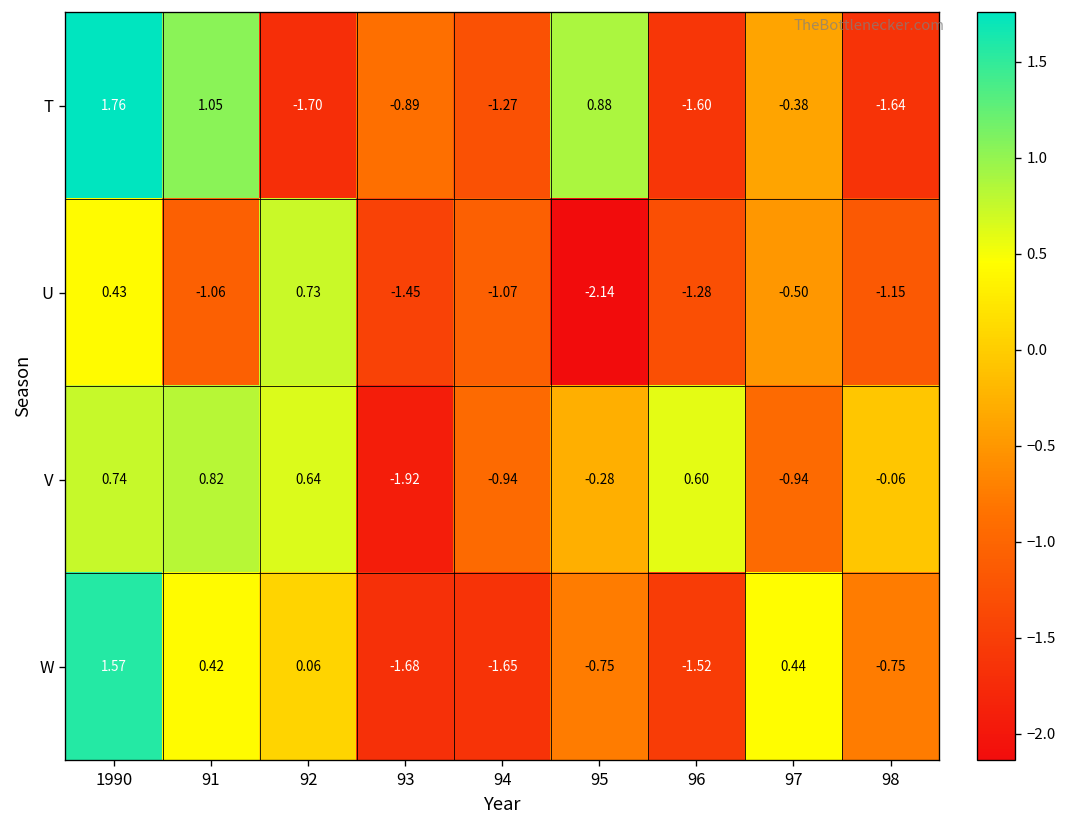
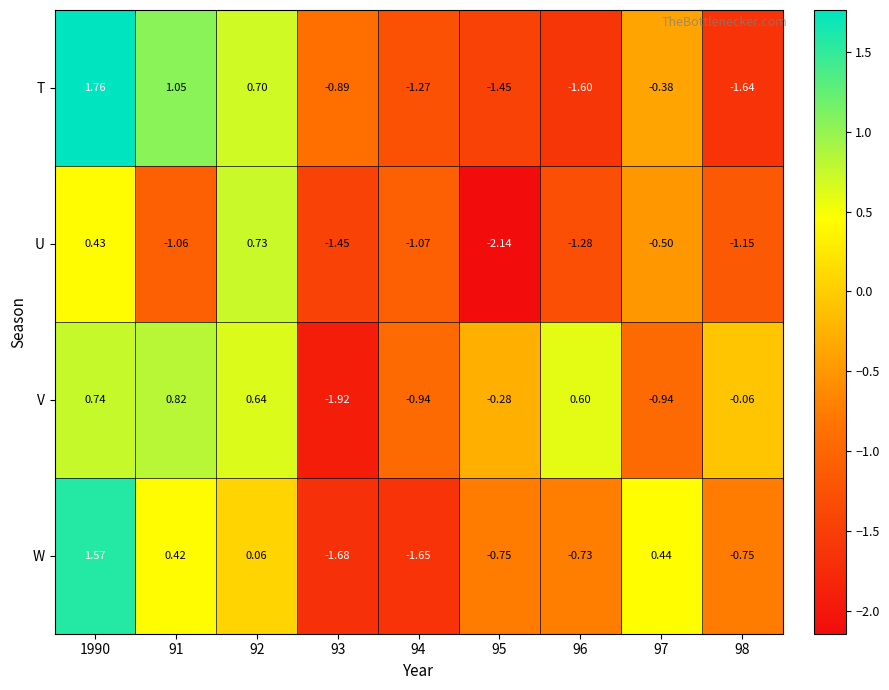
  {
    "T": {
      "1990": 1.76,
      "91": 1.05,
-     "92": -1.70,
+     "92": 0.70,
      "93": -0.89,
      "94": -1.27,
-     "95": 0.88,
+     "95": -1.45,
      "96": -1.60,
      "97": -0.38,
      "98": -1.64
    },
    "U": {
      "1990": 0.43,
      "91": -1.06,
      "92": 0.73,
      "93": -1.45,
      "94": -1.07,
      "95": -2.14,
      "96": -1.28,
      "97": -0.50,
      "98": -1.15
    },
    "V": {
      "1990": 0.74,
      "91": 0.82,
      "92": 0.64,
      "93": -1.92,
      "94": -0.94,
      "95": -0.28,
      "96": 0.60,
      "97": -0.94,
      "98": -0.06
    },
    "W": {
      "1990": 1.57,
      "91": 0.42,
      "92": 0.06,
      "93": -1.68,
      "94": -1.65,
      "95": -0.75,
-     "96": -1.52,
+     "96": -0.73,
      "97": 0.44,
      "98": -0.75
    }
  }
